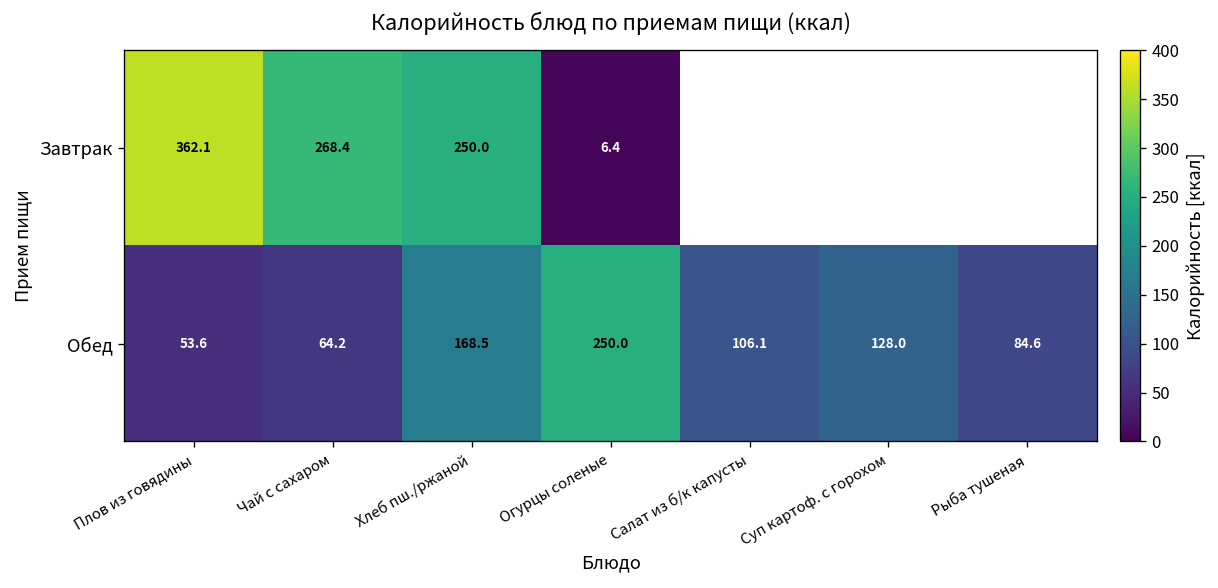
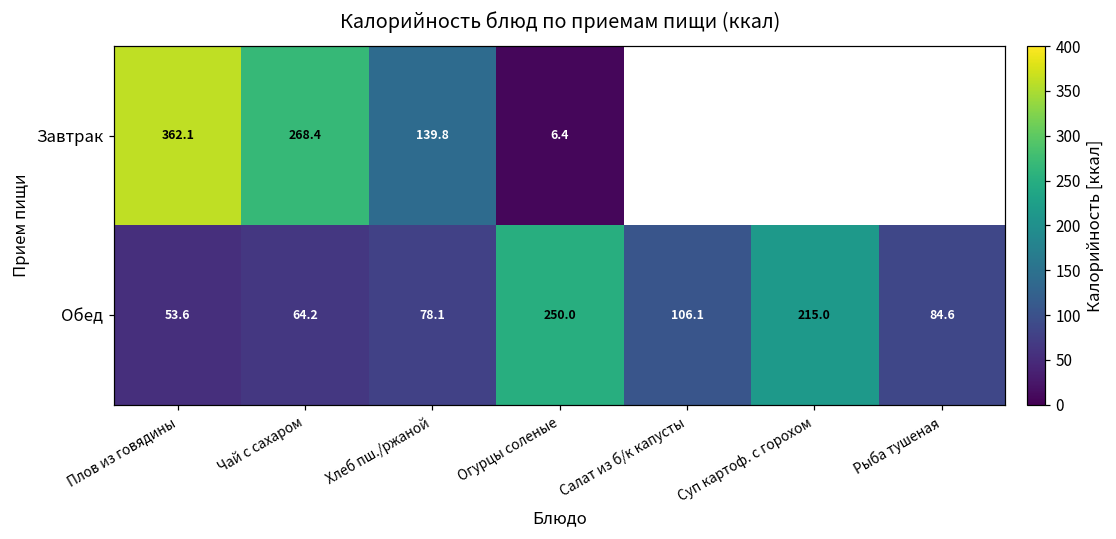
  {
    "Завтрак": {
      "Плов из говядины": 362.1,
      "Чай с сахаром": 268.4,
-     "Хлеб пш./ржаной": 250.0,
+     "Хлеб пш./ржаной": 139.8,
      "Огурцы соленые": 6.4
    },
    "Обед": {
      "Плов из говядины": 53.6,
      "Чай с сахаром": 64.2,
-     "Хлеб пш./ржаной": 168.5,
+     "Хлеб пш./ржаной": 78.1,
      "Огурцы соленые": 250.0,
      "Салат из б/к капусты": 106.1,
-     "Суп картоф. с горохом": 128.0,
+     "Суп картоф. с горохом": 215.0,
      "Рыба тушеная": 84.6
    }
  }
